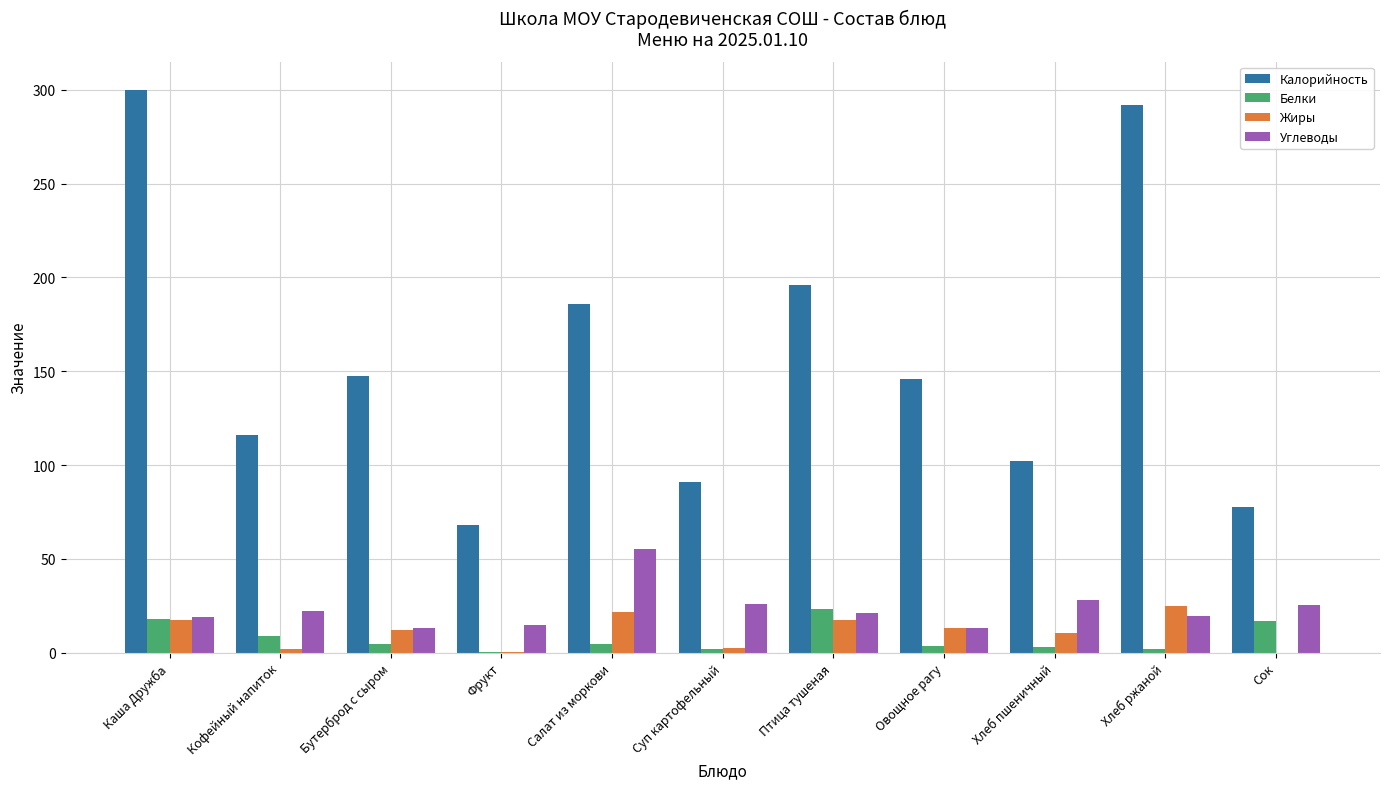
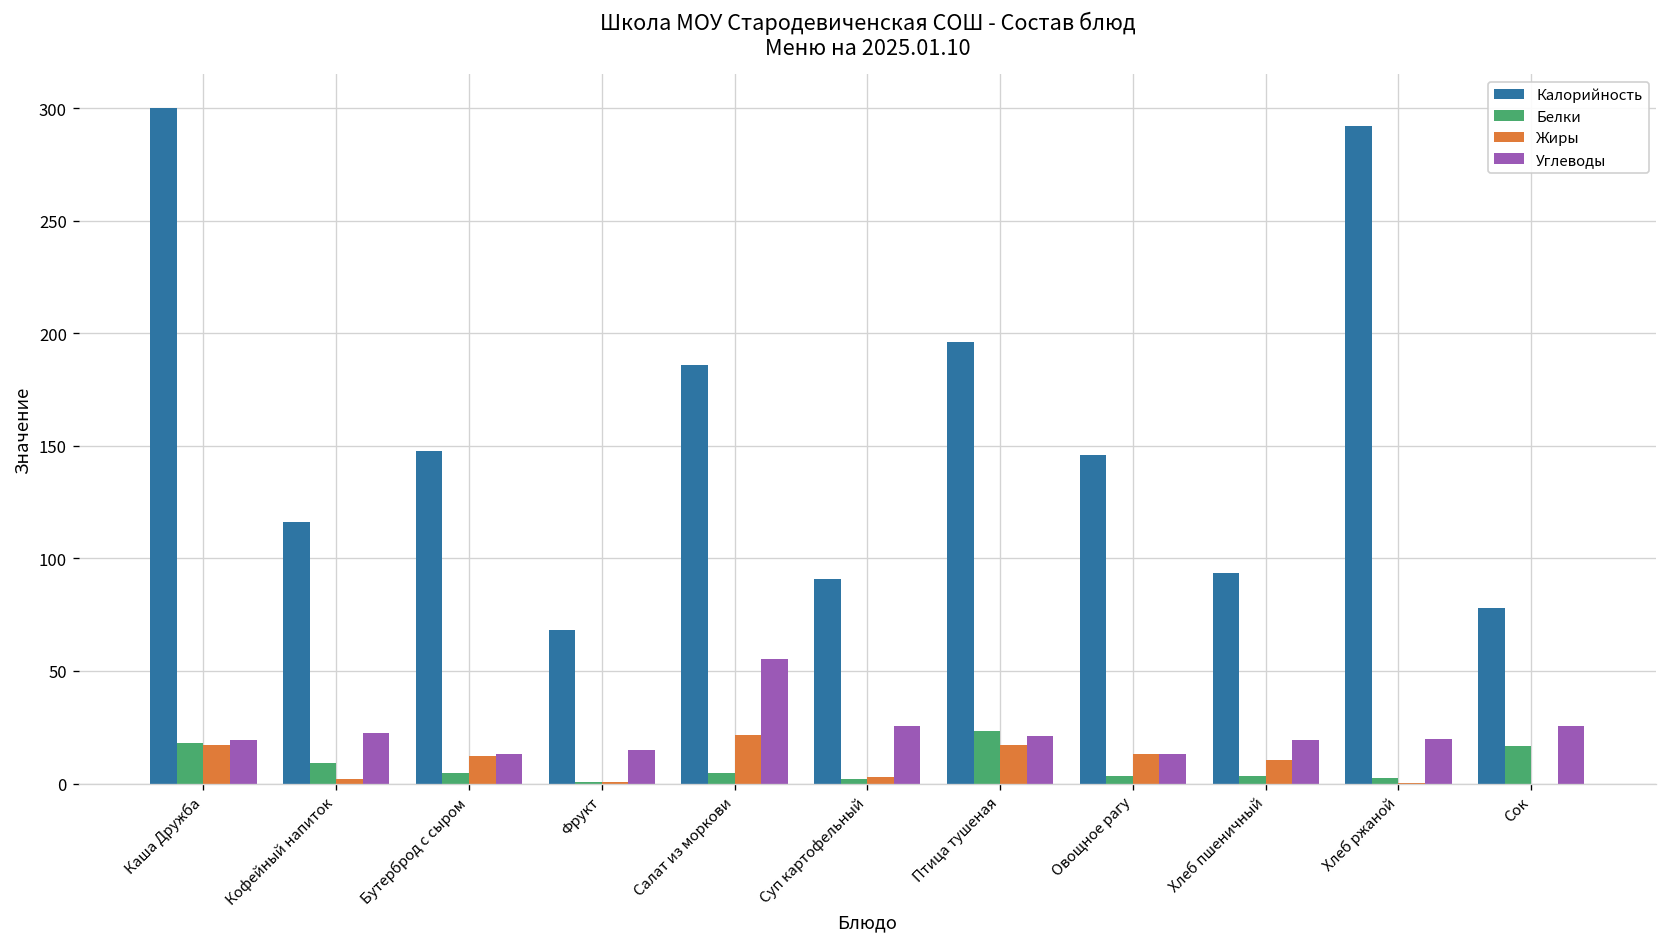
  {
    "Калорийность": {
      "Каша Дружба": 300,
      "Кофейный напиток": 116,
      "Бутерброд с сыром": 148,
      "Фрукт": 68,
      "Салат из моркови": 186,
      "Суп картофельный": 91,
      "Птица тушеная": 196,
      "Овощное рагу": 146,
-     "Хлеб пшеничный": 102,
+     "Хлеб пшеничный": 94,
      "Хлеб ржаной": 292,
      "Сок": 78
    },
    "Белки": {
      "Каша Дружба": 18,
      "Кофейный напиток": 9,
      "Бутерброд с сыром": 5,
      "Салат из моркови": 5,
      "Суп картофельный": 2,
      "Птица тушеная": 23,
      "Овощное рагу": 3,
      "Хлеб пшеничный": 3,
      "Хлеб ржаной": 2,
      "Сок": 17
    },
    "Жиры": {
      "Каша Дружба": 17,
      "Кофейный напиток": 2,
      "Бутерброд с сыром": 12,
      "Салат из моркови": 22,
      "Суп картофельный": 3,
      "Птица тушеная": 17,
      "Овощное рагу": 13,
      "Хлеб пшеничный": 11,
-     "Хлеб ржаной": 25,
+     "Хлеб ржаной": 0,
      "Сок": 0
    },
    "Углеводы": {
      "Каша Дружба": 19,
      "Кофейный напиток": 22,
      "Бутерброд с сыром": 13,
      "Фрукт": 15,
      "Салат из моркови": 55,
      "Суп картофельный": 26,
      "Птица тушеная": 21,
      "Овощное рагу": 13,
-     "Хлеб пшеничный": 28,
+     "Хлеб пшеничный": 19,
      "Хлеб ржаной": 20,
      "Сок": 25
    }
  }
